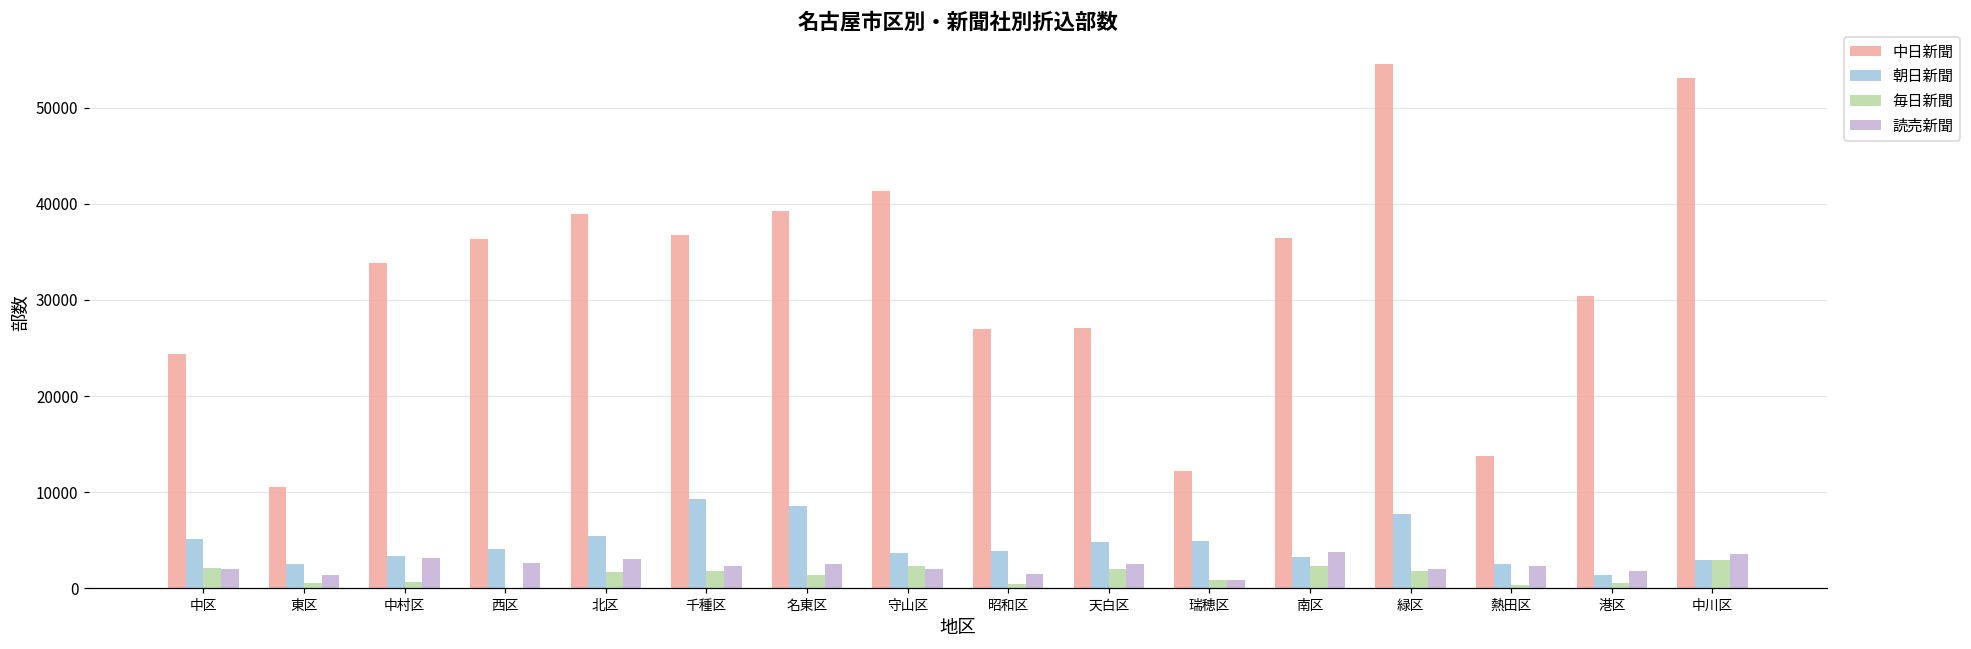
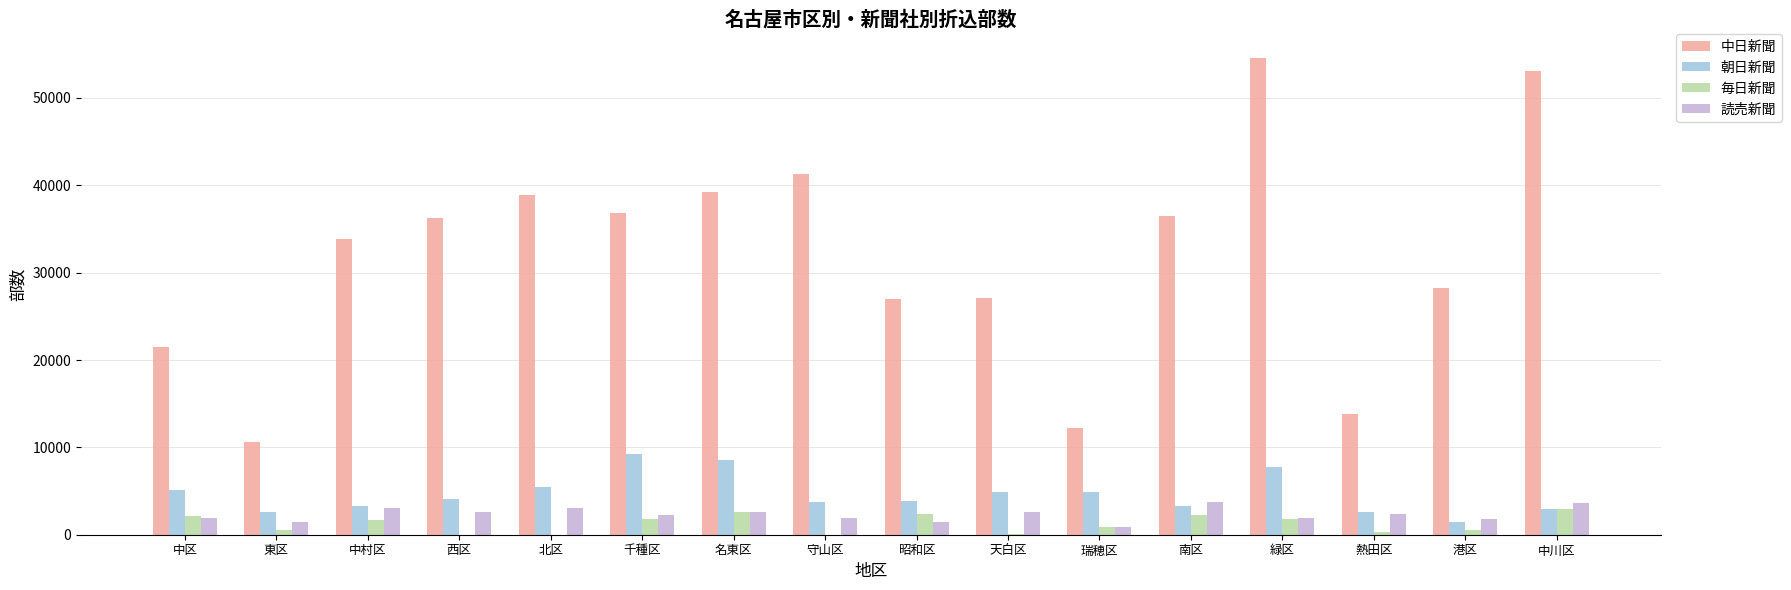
  {
    "中日新聞": {
-     "中区": 24000,
+     "中区": 22000,
      "東区": 11000,
      "中村区": 34000,
      "西区": 36000,
      "北区": 39000,
      "千種区": 37000,
      "名東区": 39000,
      "守山区": 41000,
      "昭和区": 27000,
      "天白区": 27000,
      "瑞穂区": 12000,
      "南区": 36000,
      "緑区": 55000,
      "熱田区": 14000,
-     "港区": 30000,
+     "港区": 28000,
      "中川区": 53000
    },
    "毎日新聞": {
      "中区": 2000,
      "東区": 1000,
-     "中村区": 1000,
+     "中村区": 2000,
      "西区": 0,
-     "北区": 2000,
+     "北区": 0,
      "千種区": 2000,
-     "名東区": 1000,
-     "守山区": 2000,
-     "昭和区": 0,
-     "天白区": 2000,
+     "名東区": 3000,
+     "守山区": 0,
+     "昭和区": 2000,
+     "天白区": 0,
      "瑞穂区": 1000,
      "南区": 2000,
      "緑区": 2000,
      "熱田区": 0,
      "港区": 0,
      "中川区": 3000
    }
  }
